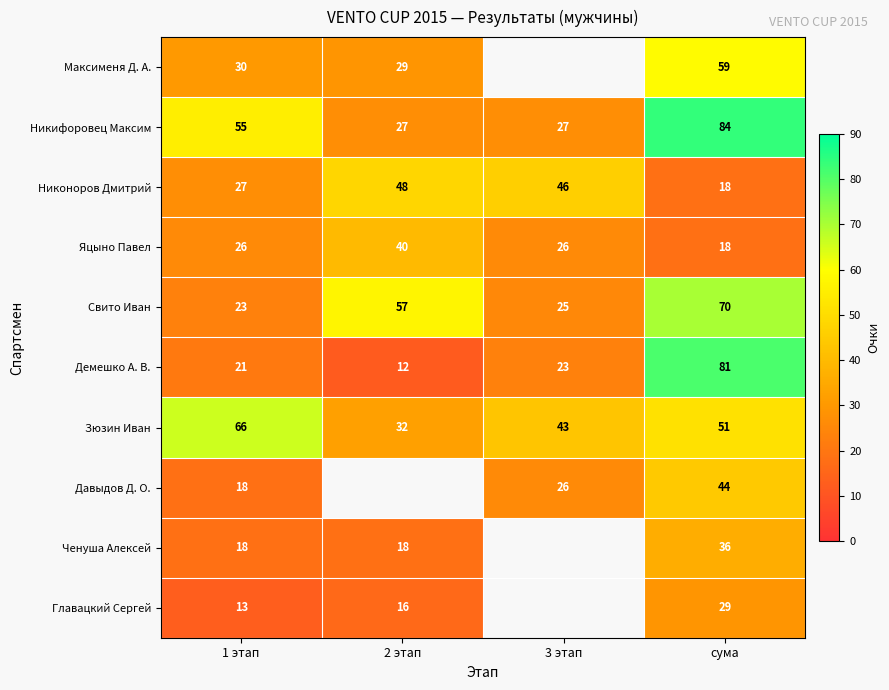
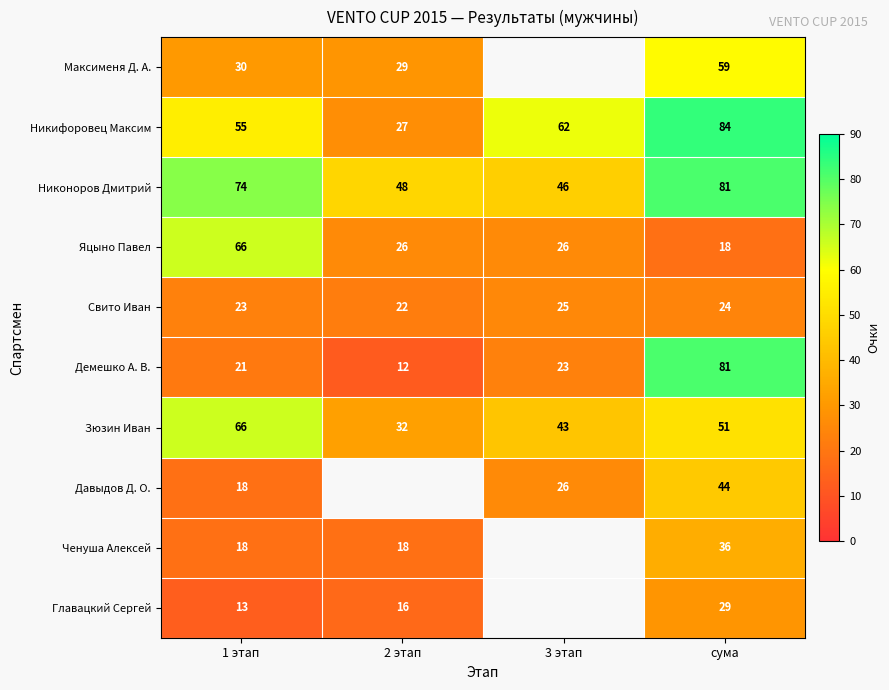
  {
    "Максименя Д. А.": {
      "1 этап": 30,
      "2 этап": 29,
      "сума": 59
    },
    "Никифоровец Максим": {
      "1 этап": 55,
      "2 этап": 27,
-     "3 этап": 27,
+     "3 этап": 62,
      "сума": 84
    },
    "Никоноров Дмитрий": {
-     "1 этап": 27,
+     "1 этап": 74,
      "2 этап": 48,
      "3 этап": 46,
-     "сума": 18
+     "сума": 81
    },
    "Яцыно Павел": {
-     "1 этап": 26,
-     "2 этап": 40,
+     "1 этап": 66,
+     "2 этап": 26,
      "3 этап": 26,
      "сума": 18
    },
    "Свито Иван": {
      "1 этап": 23,
-     "2 этап": 57,
+     "2 этап": 22,
      "3 этап": 25,
-     "сума": 70
+     "сума": 24
    },
    "Демешко А. В.": {
      "1 этап": 21,
      "2 этап": 12,
      "3 этап": 23,
      "сума": 81
    },
    "Зюзин Иван": {
      "1 этап": 66,
      "2 этап": 32,
      "3 этап": 43,
      "сума": 51
    },
    "Давыдов Д. О.": {
      "1 этап": 18,
      "3 этап": 26,
      "сума": 44
    },
    "Ченуша Алексей": {
      "1 этап": 18,
      "2 этап": 18,
      "сума": 36
    },
    "Главацкий Сергей": {
      "1 этап": 13,
      "2 этап": 16,
      "сума": 29
    }
  }
